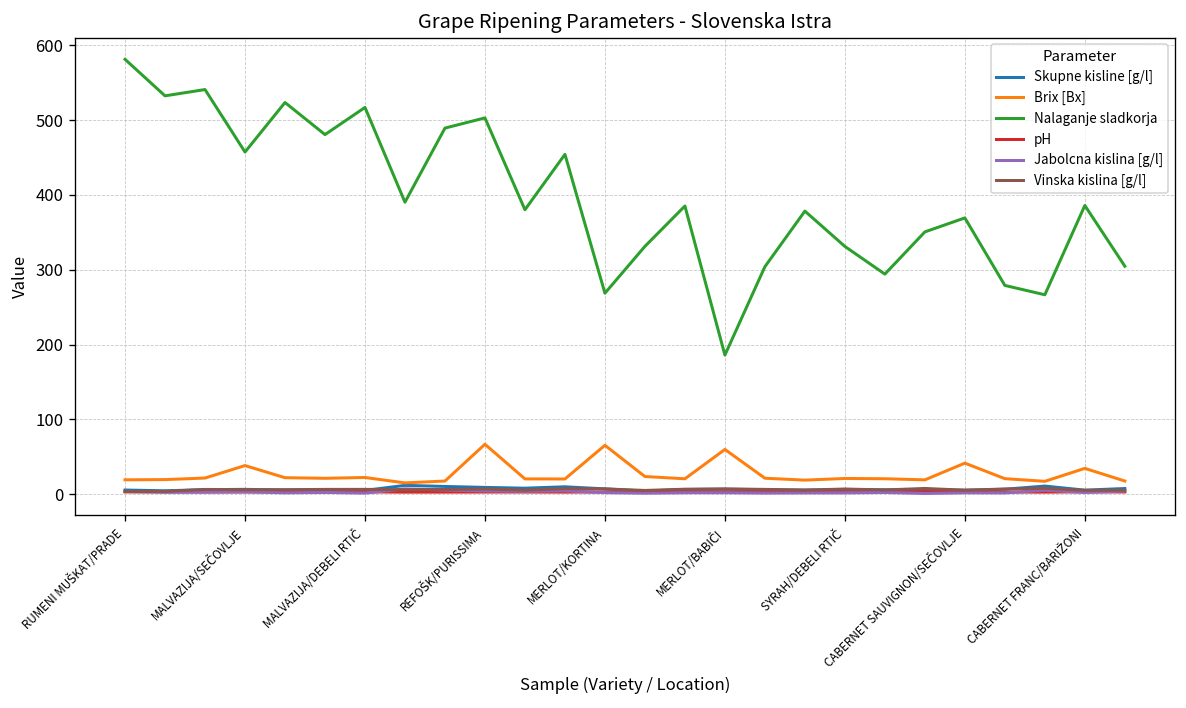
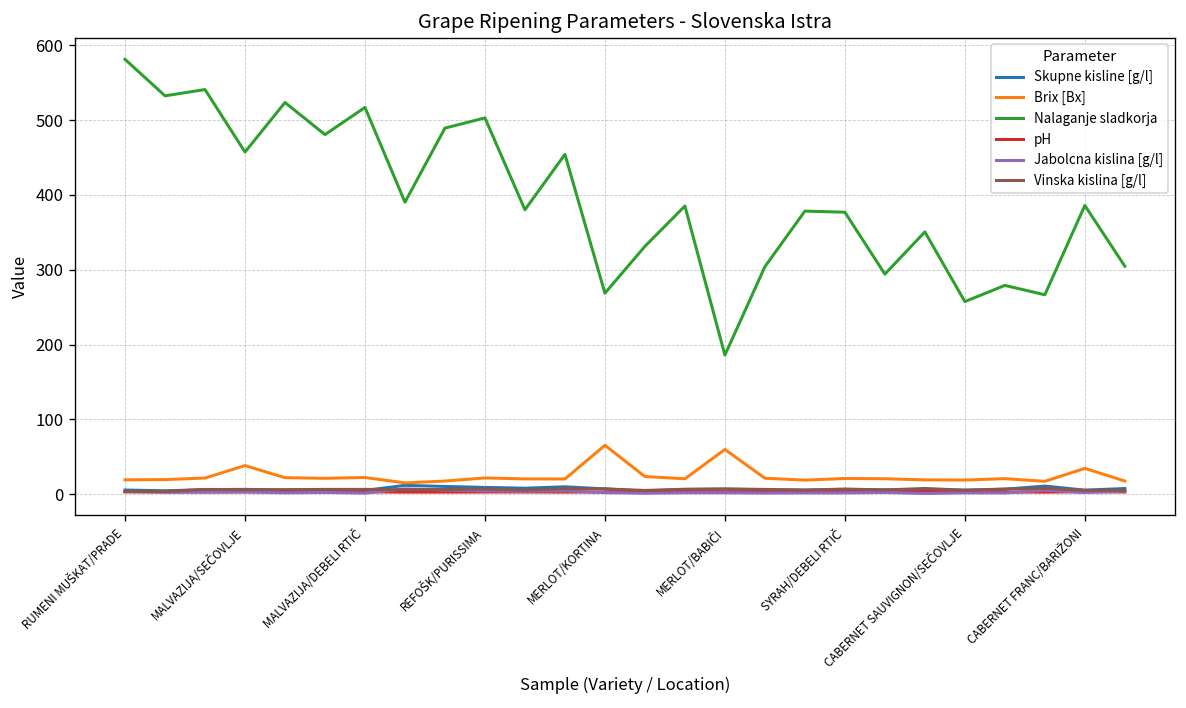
  {
    "Brix [Bx]": {
      "RUMENI MUŠKAT/PRADE": 20,
      "MALVAZIJA/SEČOVLJE": 40,
      "MALVAZIJA/DEBELI RTIČ": 20,
-     "REFOŠK/PURISSIMA": 70,
+     "REFOŠK/PURISSIMA": 20,
      "MERLOT/KORTINA": 70,
      "MERLOT/BABIČI": 60,
      "SYRAH/DEBELI RTIČ": 20,
-     "CABERNET SAUVIGNON/SEČOVLJE": 40,
+     "CABERNET SAUVIGNON/SEČOVLJE": 20,
      "CABERNET FRANC/BARIŽONI": 30
    },
    "Nalaganje sladkorja": {
      "RUMENI MUŠKAT/PRADE": 580,
      "MALVAZIJA/SEČOVLJE": 460,
      "MALVAZIJA/DEBELI RTIČ": 520,
      "REFOŠK/PURISSIMA": 500,
      "MERLOT/KORTINA": 270,
      "MERLOT/BABIČI": 190,
-     "SYRAH/DEBELI RTIČ": 330,
-     "CABERNET SAUVIGNON/SEČOVLJE": 370,
+     "SYRAH/DEBELI RTIČ": 380,
+     "CABERNET SAUVIGNON/SEČOVLJE": 260,
      "CABERNET FRANC/BARIŽONI": 390
    }
  }
